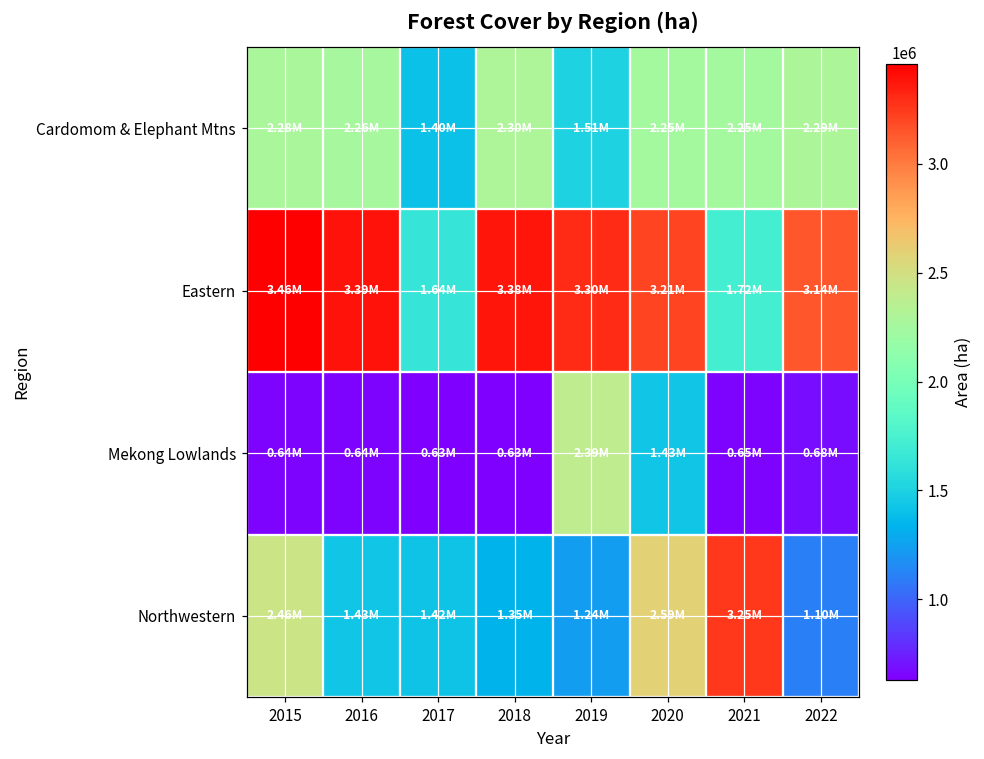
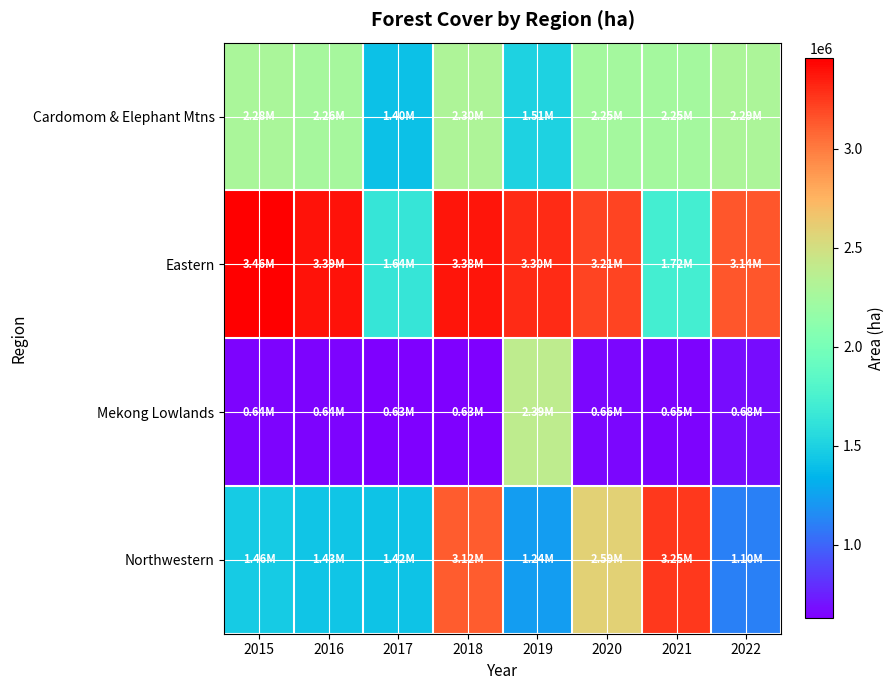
  {
    "Cardomom & Elephant Mtns": {
      "2015": "2.28M",
      "2016": "2.26M",
      "2017": "1.40M",
      "2018": "2.30M",
      "2019": "1.51M",
      "2020": "2.25M",
      "2021": "2.25M",
      "2022": "2.29M"
    },
    "Eastern": {
      "2015": "3.46M",
      "2016": "3.39M",
      "2017": "1.64M",
      "2018": "3.38M",
      "2019": "3.30M",
      "2020": "3.21M",
      "2021": "1.72M",
      "2022": "3.14M"
    },
    "Mekong Lowlands": {
      "2015": "0.64M",
      "2016": "0.64M",
      "2017": "0.63M",
      "2018": "0.63M",
      "2019": "2.39M",
-     "2020": "1.43M",
+     "2020": "0.66M",
      "2021": "0.65M",
      "2022": "0.68M"
    },
    "Northwestern": {
-     "2015": "2.46M",
+     "2015": "1.46M",
      "2016": "1.43M",
      "2017": "1.42M",
-     "2018": "1.35M",
+     "2018": "3.12M",
      "2019": "1.24M",
      "2020": "2.59M",
      "2021": "3.25M",
      "2022": "1.10M"
    }
  }
